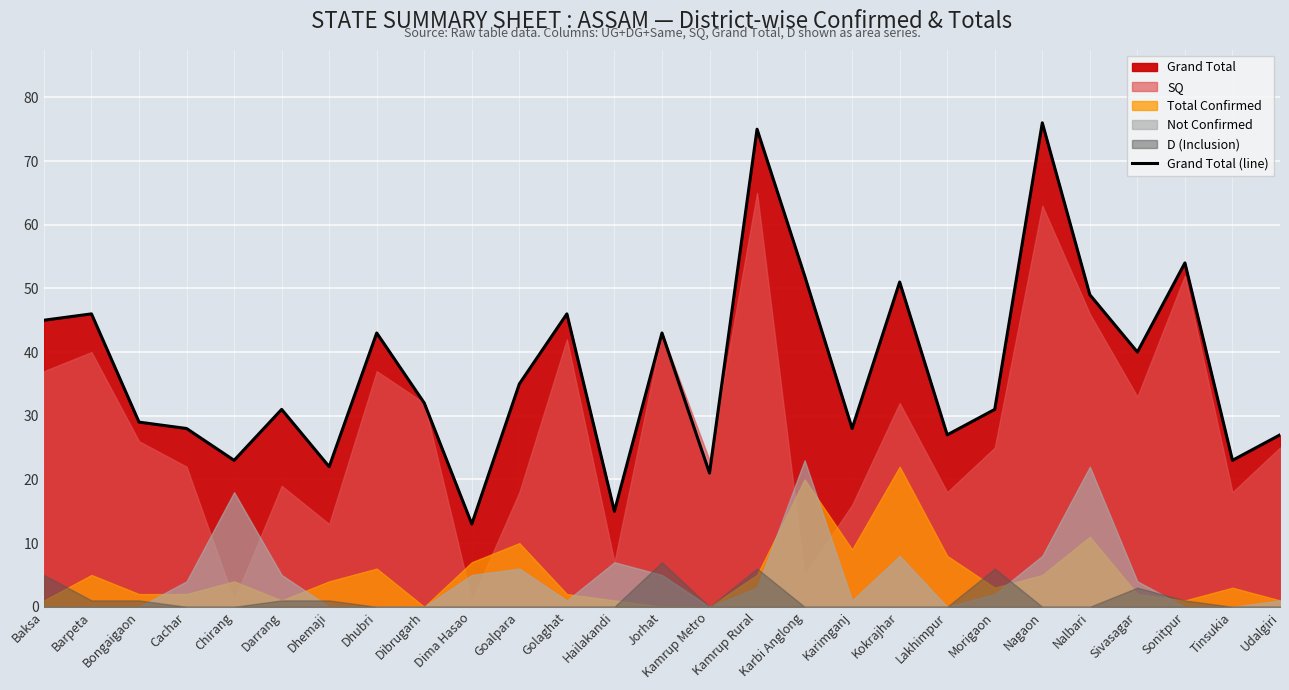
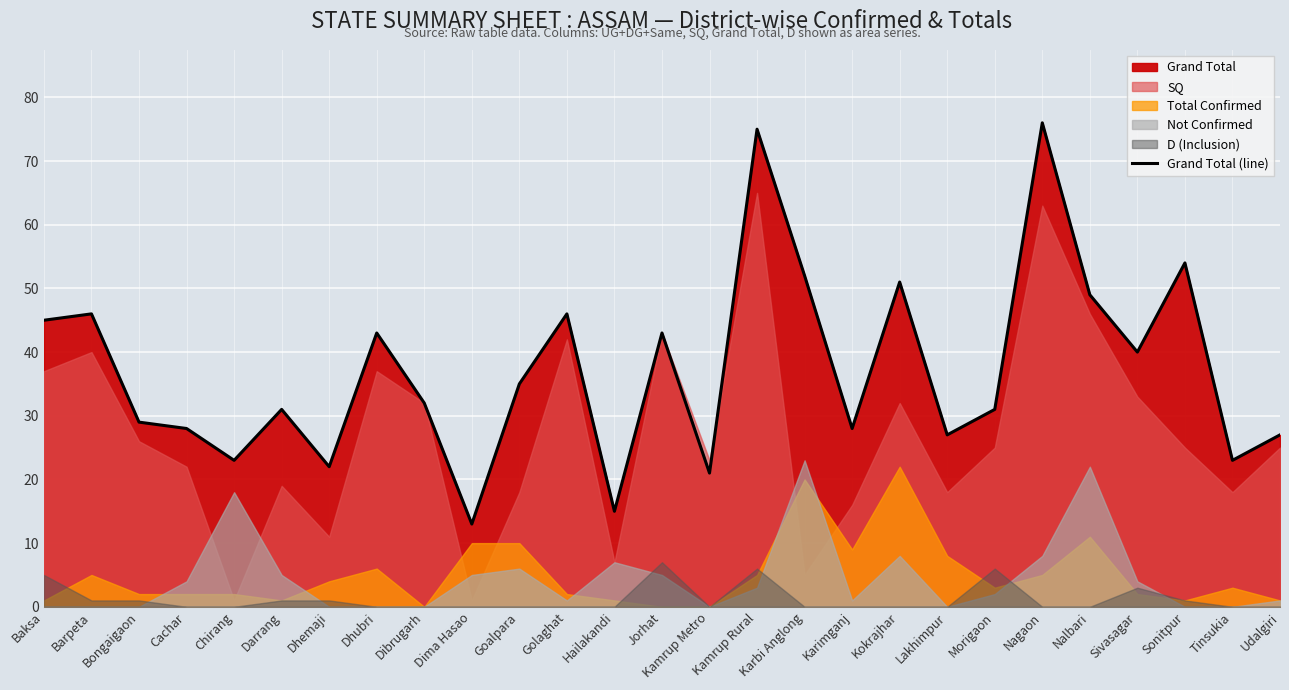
  {
    "Grand Total": {
      "Baksa": 45,
      "Barpeta": 46,
      "Bongaigaon": 29,
      "Cachar": 28,
      "Chirang": 23,
      "Darrang": 31,
      "Dhemaji": 22,
      "Dhubri": 43,
      "Dima Hasao": 13,
      "Goalpara": 35,
      "Golaghat": 46,
      "Hailakandi": 15,
      "Kamrup Metro": 21,
      "Kamrup Rural": 75,
      "Karbi Anglong": 52,
      "Karimganj": 28,
      "Kokrajhar": 51,
      "Lakhimpur": 27,
      "Morigaon": 31,
      "Nagaon": 76,
      "Nalbari": 49,
      "Sivasagar": 40,
      "Sonitpur": 54,
      "Tinsukia": 23,
      "Udalgiri": 27
    },
    "SQ": {
      "Baksa": 37,
      "Barpeta": 40,
      "Bongaigaon": 26,
      "Cachar": 22,
      "Chirang": 1,
      "Darrang": 19,
-     "Dhemaji": 13,
+     "Dhemaji": 11,
      "Dhubri": 37,
      "Dima Hasao": 1,
      "Goalpara": 18,
      "Golaghat": 42,
      "Kamrup Metro": 23,
      "Kamrup Rural": 65,
      "Karbi Anglong": 5,
      "Karimganj": 16,
      "Kokrajhar": 32,
      "Lakhimpur": 18,
      "Morigaon": 25,
      "Nagaon": 63,
      "Nalbari": 46,
      "Sivasagar": 33,
-     "Sonitpur": 52,
+     "Sonitpur": 25,
      "Tinsukia": 18,
      "Udalgiri": 25
    },
    "Total Confirmed": {
      "Baksa": 1,
      "Barpeta": 5,
      "Bongaigaon": 2,
      "Cachar": 2,
-     "Chirang": 4,
+     "Chirang": 2,
      "Dhemaji": 4,
      "Dhubri": 6,
-     "Dima Hasao": 7,
+     "Dima Hasao": 10,
      "Goalpara": 10,
      "Golaghat": 2,
      "Hailakandi": 1,
      "Jorhat": 0,
      "Kamrup Rural": 5,
      "Karbi Anglong": 20,
      "Karimganj": 9,
      "Kokrajhar": 22,
      "Lakhimpur": 8,
      "Morigaon": 3,
      "Nagaon": 5,
      "Nalbari": 11,
      "Sivasagar": 2,
      "Tinsukia": 3
    },
    "Not Confirmed": {
      "Baksa": 0,
      "Barpeta": 0,
      "Bongaigaon": 0,
      "Cachar": 4,
      "Chirang": 18,
      "Darrang": 5,
      "Dhemaji": 0,
      "Dima Hasao": 5,
      "Goalpara": 6,
      "Golaghat": 1,
      "Jorhat": 5,
      "Kamrup Rural": 3,
      "Karbi Anglong": 23,
      "Karimganj": 1,
      "Kokrajhar": 8,
      "Morigaon": 2,
      "Nagaon": 8,
      "Nalbari": 22,
      "Sivasagar": 4,
      "Sonitpur": 0
    },
    "D (Inclusion)": {
      "Baksa": 5,
      "Barpeta": 1,
      "Bongaigaon": 1,
      "Cachar": 0,
      "Chirang": 0,
      "Dhemaji": 1,
      "Dima Hasao": 0,
      "Goalpara": 0,
      "Golaghat": 0,
      "Hailakandi": 0,
      "Jorhat": 7,
      "Kamrup Rural": 6,
      "Karbi Anglong": 0,
      "Karimganj": 0,
      "Kokrajhar": 0,
      "Morigaon": 6,
      "Nagaon": 0,
      "Nalbari": 0,
      "Sivasagar": 3,
      "Udalgiri": 0
    }
  }
